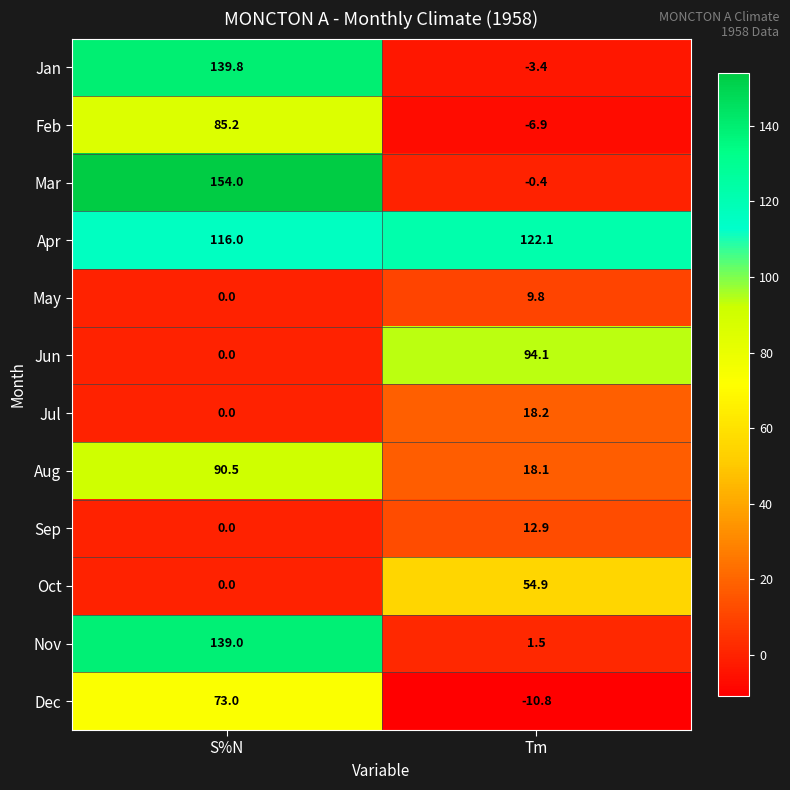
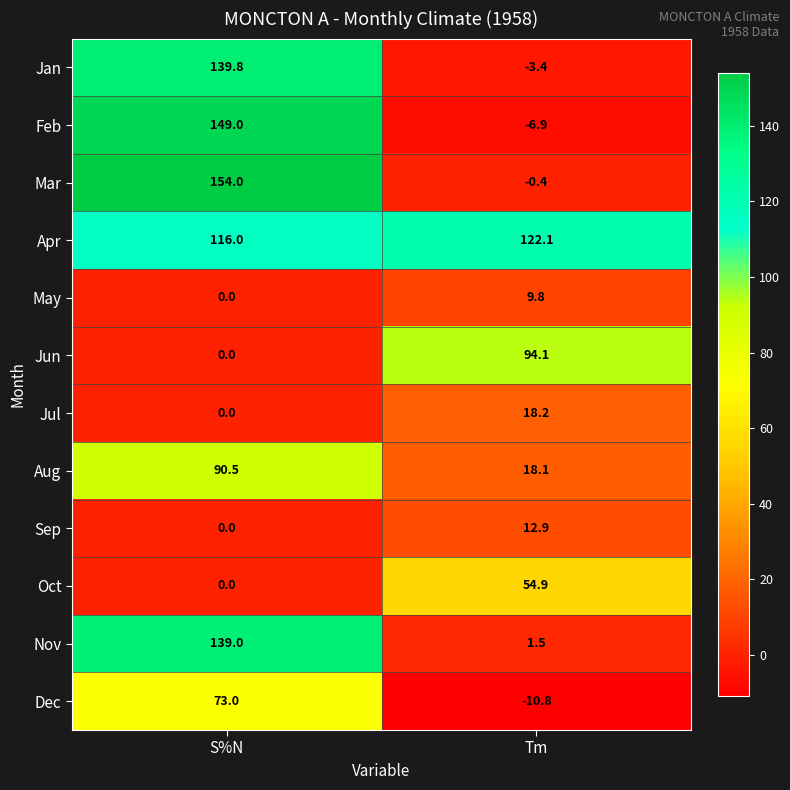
  {
    "Jan": {
      "S%N": 139.8,
      "Tm": -3.4
    },
    "Feb": {
-     "S%N": 85.2,
+     "S%N": 149.0,
      "Tm": -6.9
    },
    "Mar": {
      "S%N": 154.0,
      "Tm": -0.4
    },
    "Apr": {
      "S%N": 116.0,
      "Tm": 122.1
    },
    "May": {
      "S%N": 0.0,
      "Tm": 9.8
    },
    "Jun": {
      "S%N": 0.0,
      "Tm": 94.1
    },
    "Jul": {
      "S%N": 0.0,
      "Tm": 18.2
    },
    "Aug": {
      "S%N": 90.5,
      "Tm": 18.1
    },
    "Sep": {
      "S%N": 0.0,
      "Tm": 12.9
    },
    "Oct": {
      "S%N": 0.0,
      "Tm": 54.9
    },
    "Nov": {
      "S%N": 139.0,
      "Tm": 1.5
    },
    "Dec": {
      "S%N": 73.0,
      "Tm": -10.8
    }
  }
